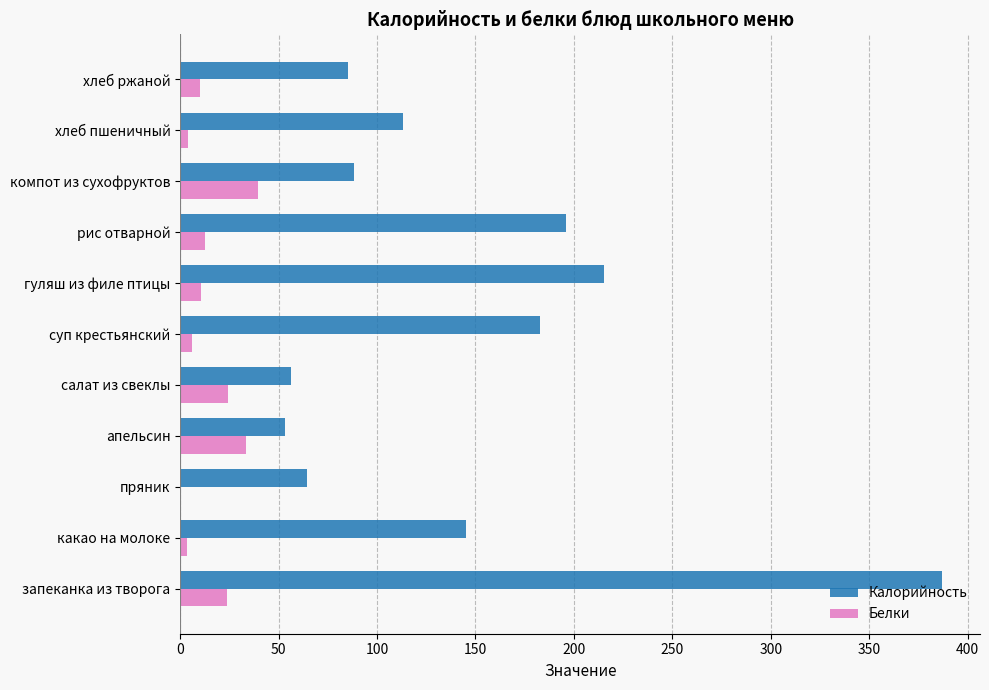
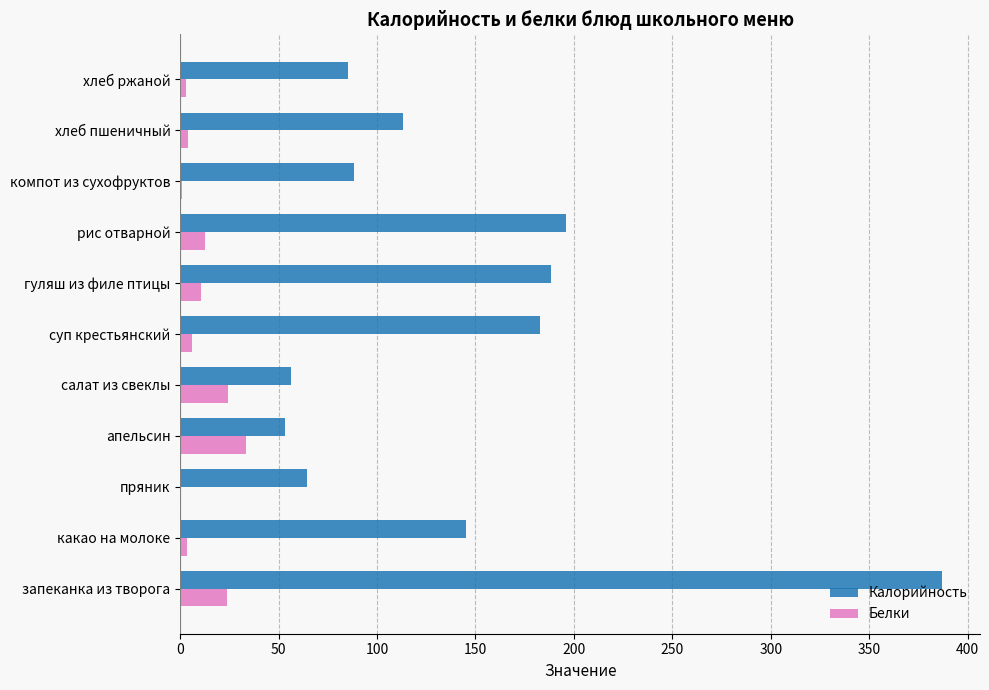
  {
    "Калорийность": {
      "хлеб ржаной": 85,
      "хлеб пшеничный": 113,
      "компот из сухофруктов": 88,
      "рис отварной": 196,
-     "гуляш из филе птицы": 215,
+     "гуляш из филе птицы": 188,
      "суп крестьянский": 183,
      "салат из свеклы": 56,
      "апельсин": 53,
      "пряник": 64,
      "какао на молоке": 145,
      "запеканка из творога": 387
    },
    "Белки": {
-     "хлеб ржаной": 10,
+     "хлеб ржаной": 3,
      "хлеб пшеничный": 4,
-     "компот из сухофруктов": 40,
+     "компот из сухофруктов": 1,
      "рис отварной": 13,
      "гуляш из филе птицы": 10,
      "суп крестьянский": 6,
      "салат из свеклы": 24,
      "апельсин": 33,
      "какао на молоке": 4,
      "запеканка из творога": 24
    }
  }
